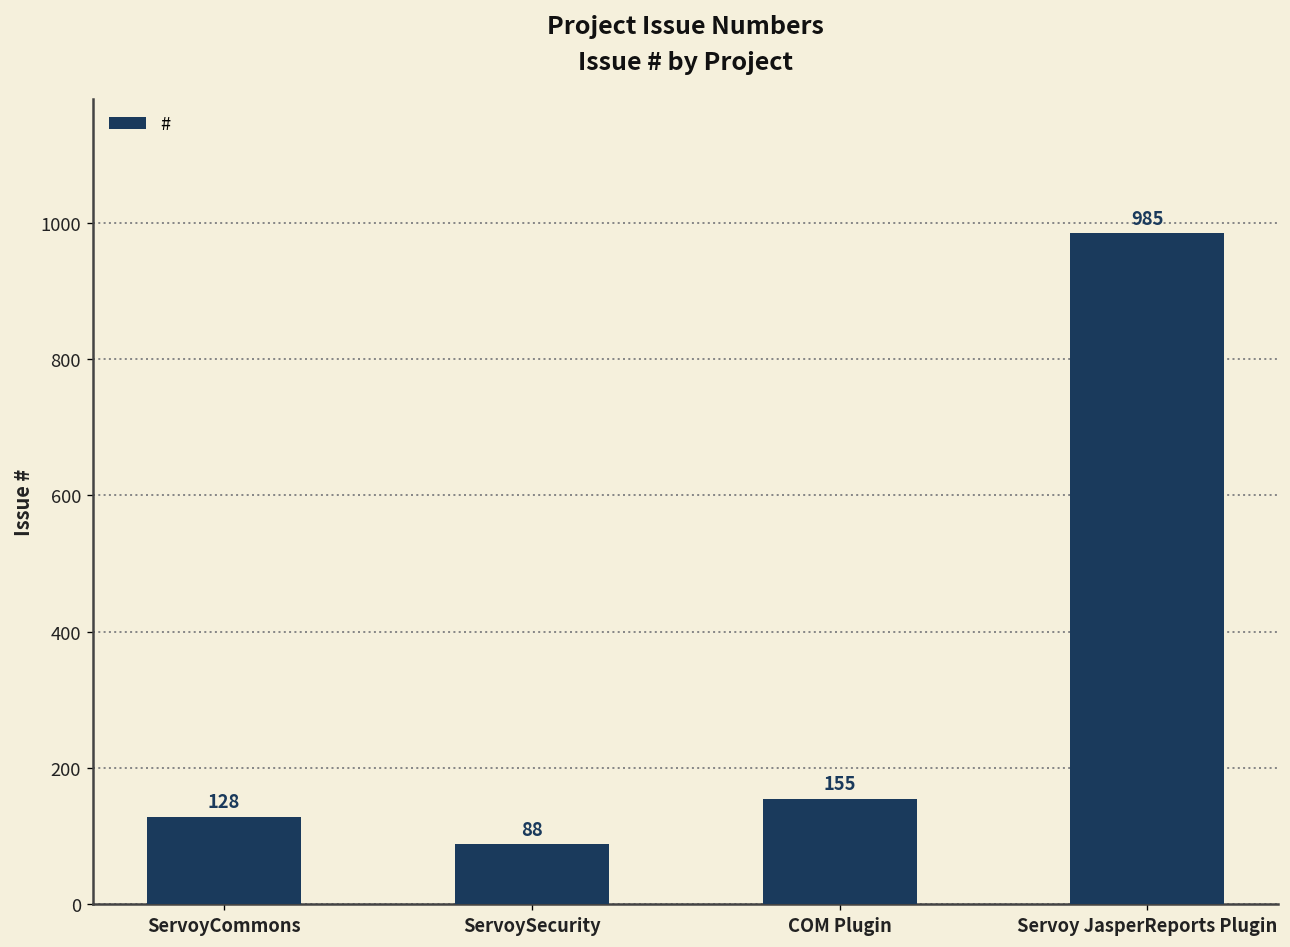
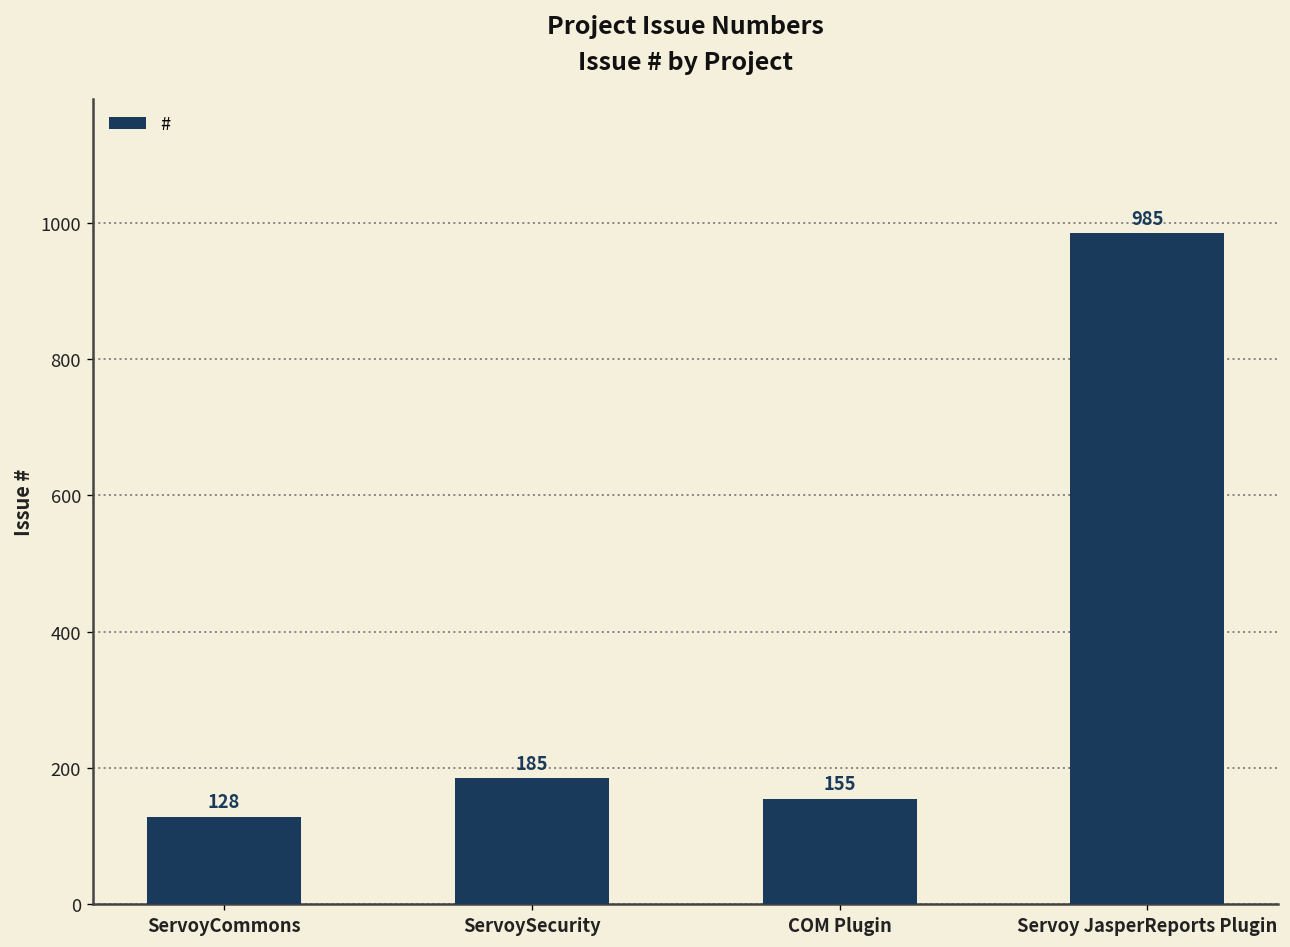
  {
    "ServoyCommons": 128,
-   "ServoySecurity": 88,
+   "ServoySecurity": 185,
    "COM Plugin": 155,
    "Servoy JasperReports Plugin": 985
  }
